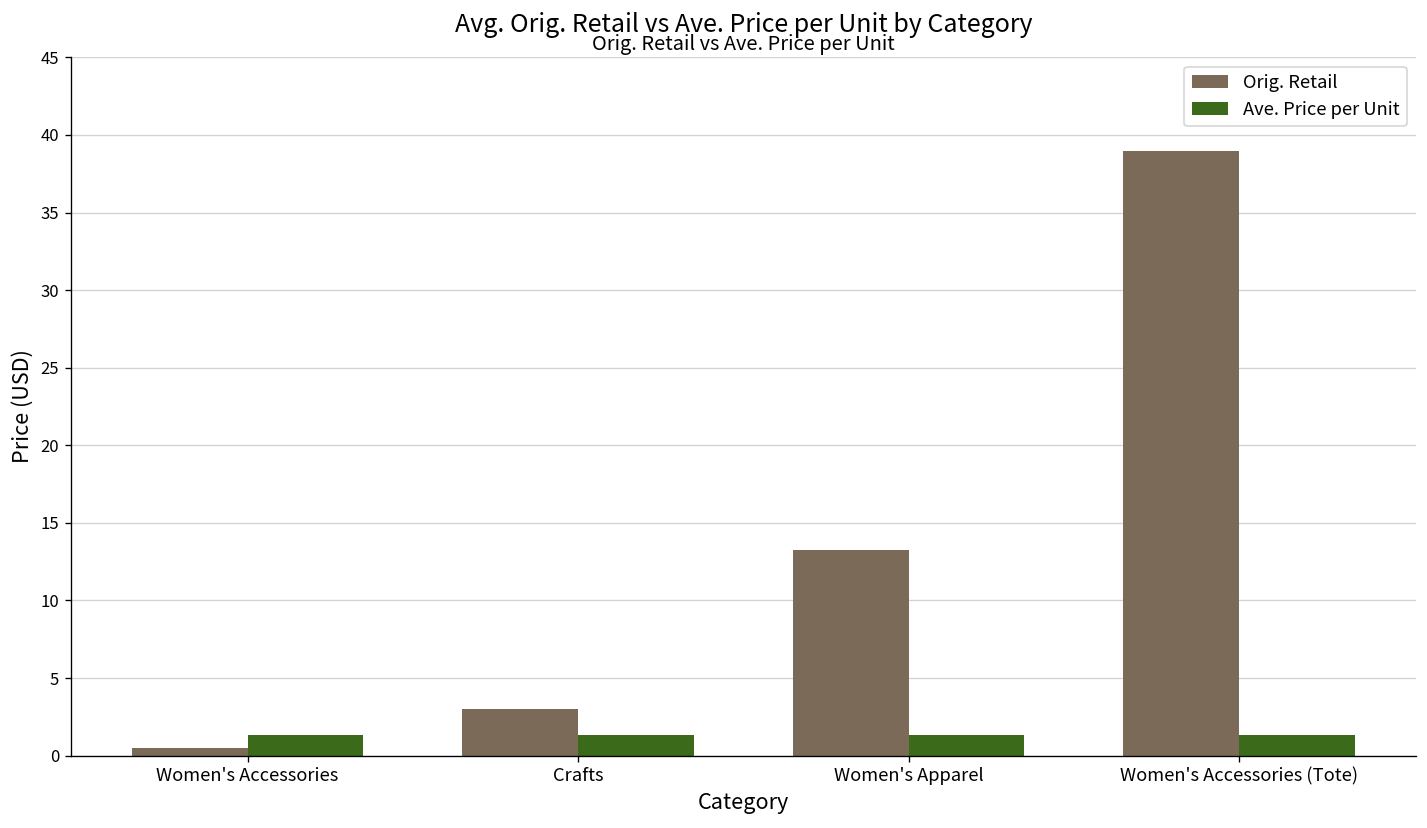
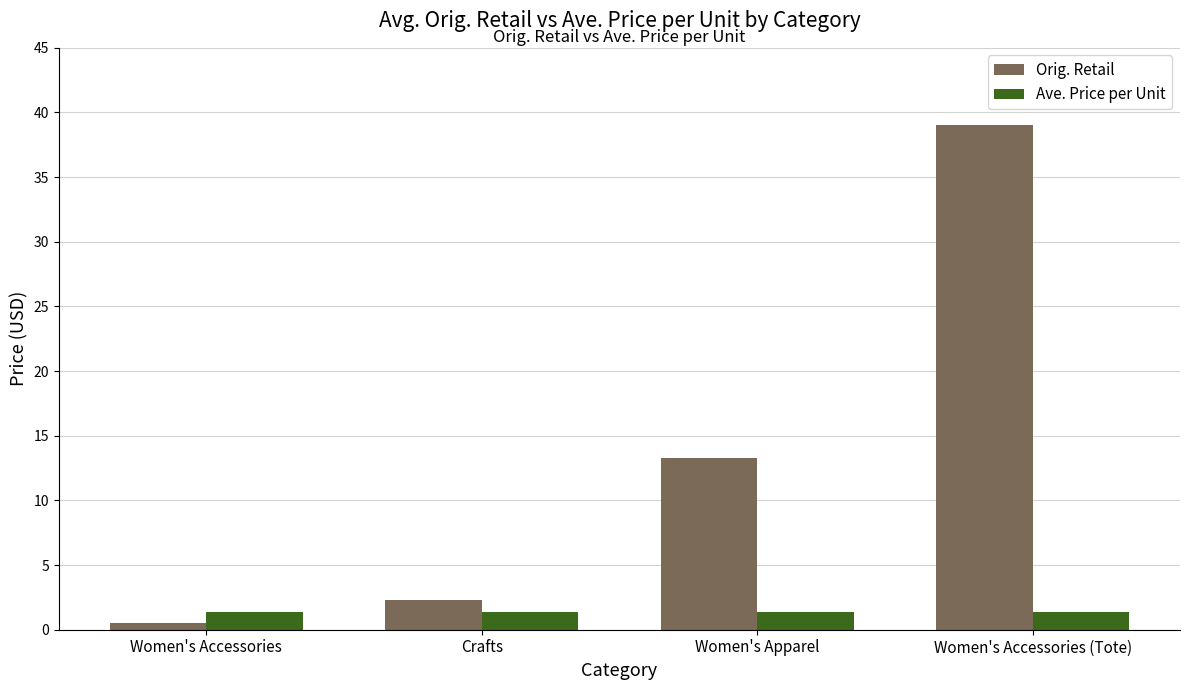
  {
    "Orig. Retail": {
      "Women's Accessories": 0.5,
-     "Crafts": 3.0,
+     "Crafts": 2.3,
      "Women's Apparel": 13.3,
      "Women's Accessories (Tote)": 39.0
    },
    "Ave. Price per Unit": {
      "Women's Accessories": 1.3,
      "Crafts": 1.3,
      "Women's Apparel": 1.3,
      "Women's Accessories (Tote)": 1.3
    }
  }
